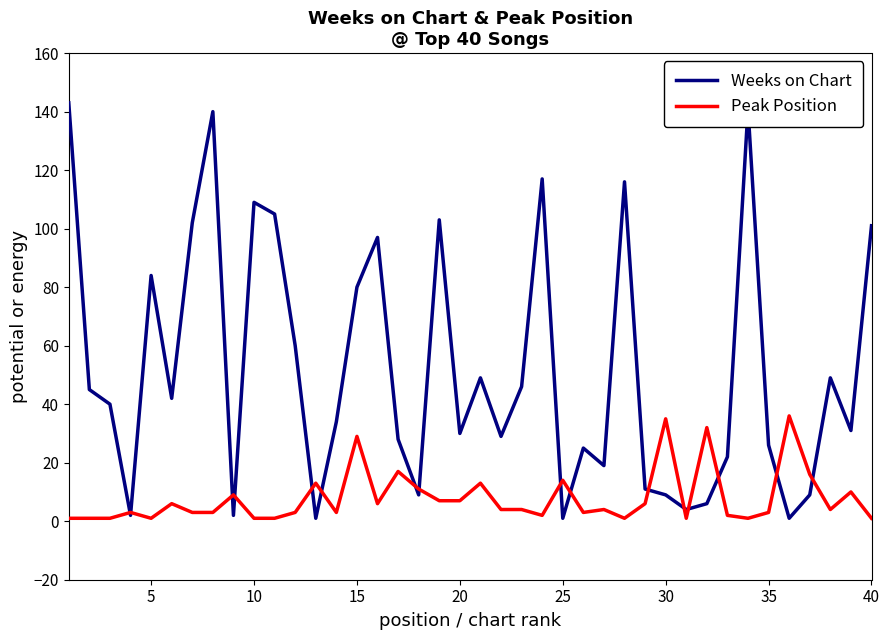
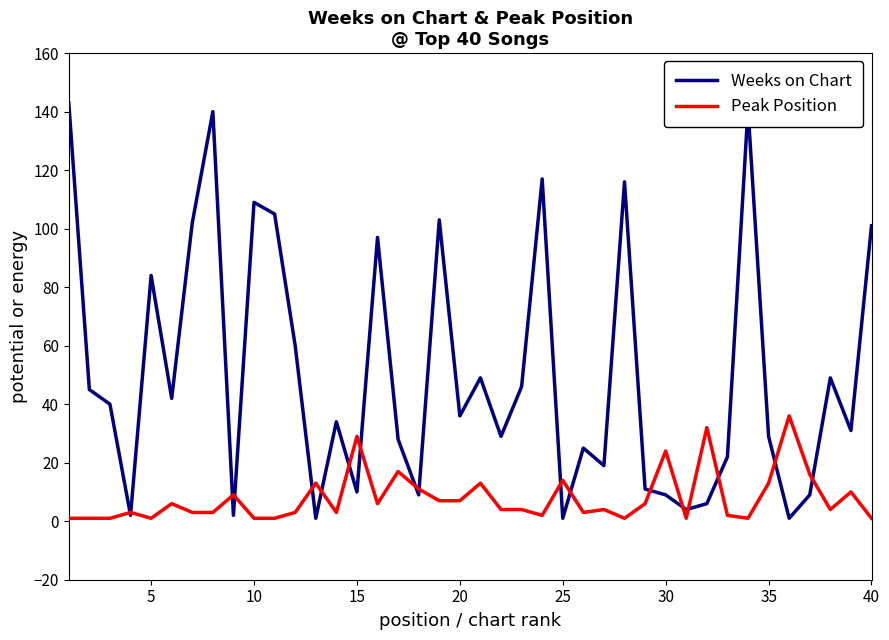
  {
    "Weeks on Chart": {
      "5": 84,
      "10": 109,
-     "15": 80,
-     "20": 30,
+     "15": 10,
+     "20": 36,
      "25": 1,
      "30": 9,
-     "35": 26,
+     "35": 29,
      "40": 101
    },
    "Peak Position": {
      "5": 1,
      "10": 1,
      "15": 29,
      "20": 7,
      "25": 14,
-     "30": 35,
-     "35": 3,
+     "30": 24,
+     "35": 13,
      "40": 1
    }
  }
